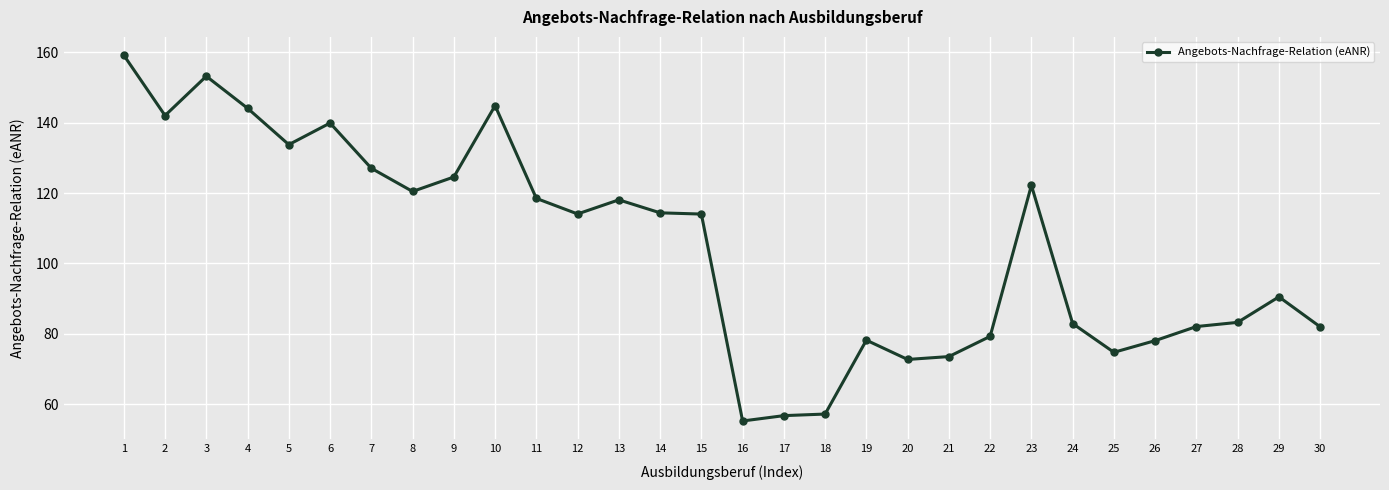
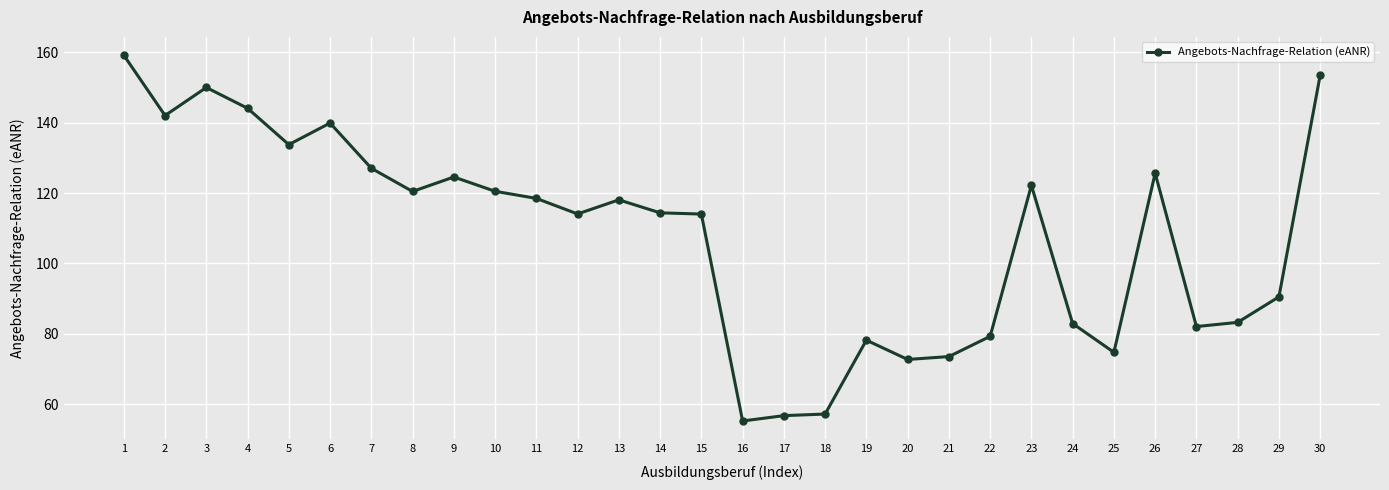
  {
    "1": 159,
    "2": 142,
-   "3": 153,
+   "3": 150,
    "4": 144,
    "5": 134,
    "6": 140,
    "7": 127,
    "8": 120,
    "9": 125,
-   "10": 145,
+   "10": 121,
    "11": 118,
    "12": 114,
    "13": 118,
    "14": 114,
    "15": 114,
    "16": 55,
    "17": 57,
    "18": 57,
    "19": 78,
    "20": 73,
    "21": 74,
    "22": 79,
    "23": 122,
    "24": 83,
    "25": 75,
-   "26": 78,
+   "26": 126,
    "27": 82,
    "28": 83,
    "29": 91,
-   "30": 82
+   "30": 154
  }
